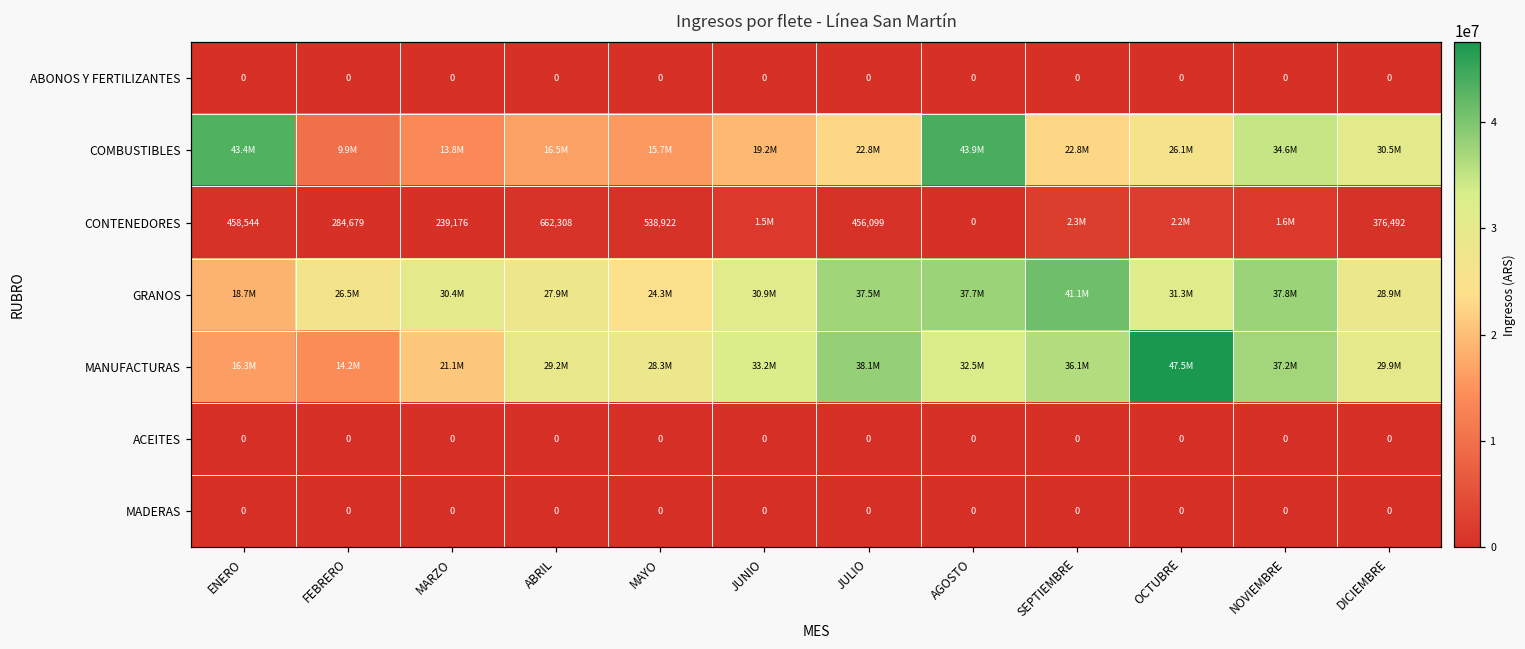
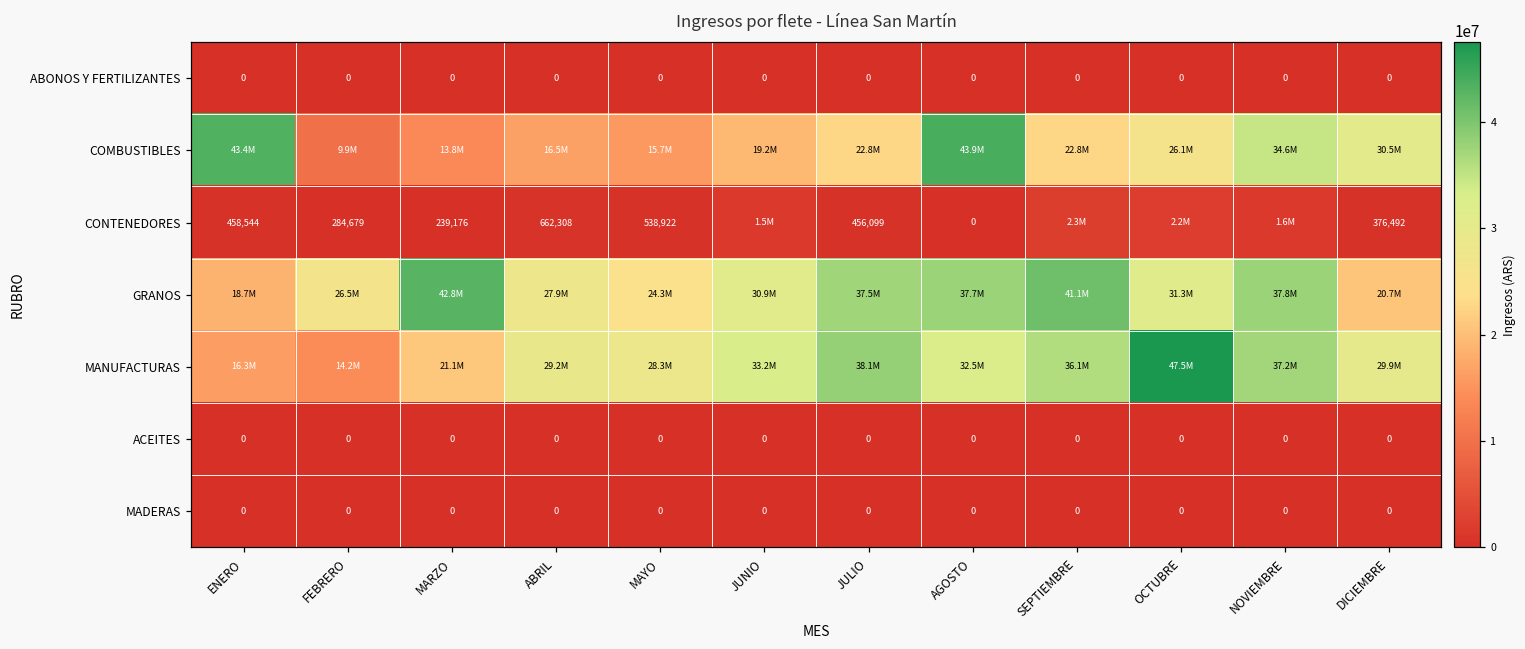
  {
    "ABONOS Y FERTILIZANTES": {
      "ENERO": "0",
      "FEBRERO": "0",
      "MARZO": "0",
      "ABRIL": "0",
      "MAYO": "0",
      "JUNIO": "0",
      "JULIO": "0",
      "AGOSTO": "0",
      "SEPTIEMBRE": "0",
      "OCTUBRE": "0",
      "NOVIEMBRE": "0",
      "DICIEMBRE": "0"
    },
    "COMBUSTIBLES": {
      "ENERO": "43.4M",
      "FEBRERO": "9.9M",
      "MARZO": "13.8M",
      "ABRIL": "16.5M",
      "MAYO": "15.7M",
      "JUNIO": "19.2M",
      "JULIO": "22.8M",
      "AGOSTO": "43.9M",
      "SEPTIEMBRE": "22.8M",
      "OCTUBRE": "26.1M",
      "NOVIEMBRE": "34.6M",
      "DICIEMBRE": "30.5M"
    },
    "CONTENEDORES": {
      "ENERO": "458,544",
      "FEBRERO": "284,679",
      "MARZO": "239,176",
      "ABRIL": "662,308",
      "MAYO": "538,922",
      "JUNIO": "1.5M",
      "JULIO": "456,099",
      "AGOSTO": "0",
      "SEPTIEMBRE": "2.3M",
      "OCTUBRE": "2.2M",
      "NOVIEMBRE": "1.6M",
      "DICIEMBRE": "376,492"
    },
    "GRANOS": {
      "ENERO": "18.7M",
      "FEBRERO": "26.5M",
-     "MARZO": "30.4M",
+     "MARZO": "42.8M",
      "ABRIL": "27.9M",
      "MAYO": "24.3M",
      "JUNIO": "30.9M",
      "JULIO": "37.5M",
      "AGOSTO": "37.7M",
      "SEPTIEMBRE": "41.1M",
      "OCTUBRE": "31.3M",
      "NOVIEMBRE": "37.8M",
-     "DICIEMBRE": "28.9M"
+     "DICIEMBRE": "20.7M"
    },
    "MANUFACTURAS": {
      "ENERO": "16.3M",
      "FEBRERO": "14.2M",
      "MARZO": "21.1M",
      "ABRIL": "29.2M",
      "MAYO": "28.3M",
      "JUNIO": "33.2M",
      "JULIO": "38.1M",
      "AGOSTO": "32.5M",
      "SEPTIEMBRE": "36.1M",
      "OCTUBRE": "47.5M",
      "NOVIEMBRE": "37.2M",
      "DICIEMBRE": "29.9M"
    },
    "ACEITES": {
      "ENERO": "0",
      "FEBRERO": "0",
      "MARZO": "0",
      "ABRIL": "0",
      "MAYO": "0",
      "JUNIO": "0",
      "JULIO": "0",
      "AGOSTO": "0",
      "SEPTIEMBRE": "0",
      "OCTUBRE": "0",
      "NOVIEMBRE": "0",
      "DICIEMBRE": "0"
    },
    "MADERAS": {
      "ENERO": "0",
      "FEBRERO": "0",
      "MARZO": "0",
      "ABRIL": "0",
      "MAYO": "0",
      "JUNIO": "0",
      "JULIO": "0",
      "AGOSTO": "0",
      "SEPTIEMBRE": "0",
      "OCTUBRE": "0",
      "NOVIEMBRE": "0",
      "DICIEMBRE": "0"
    }
  }
